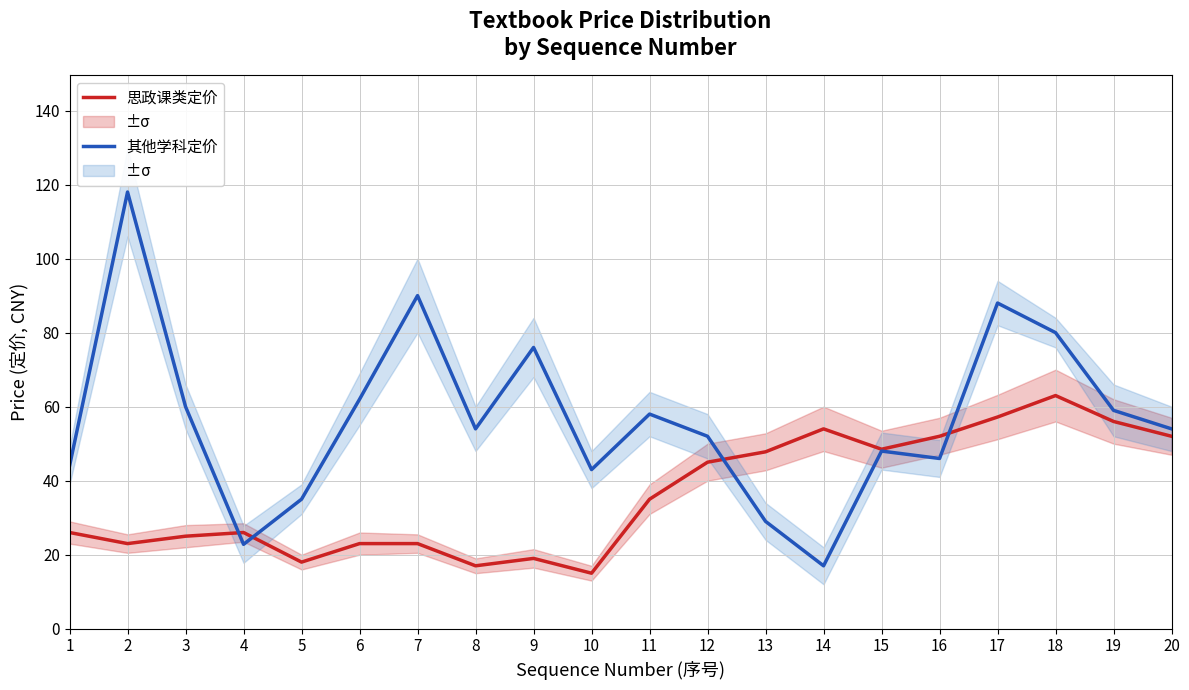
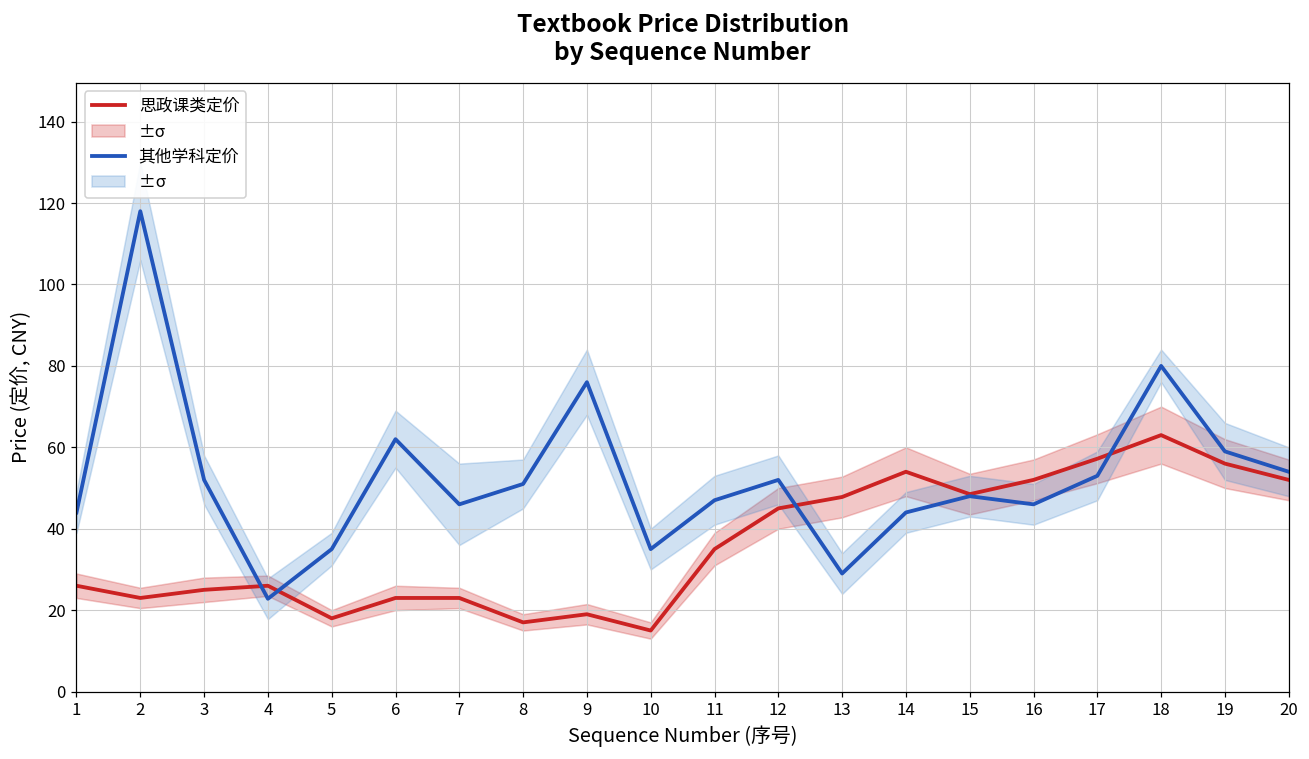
  {
    "其他学科定价": {
      "1": 44,
      "2": 118,
-     "3": 60,
+     "3": 52,
      "4": 23,
      "5": 35,
      "6": 62,
-     "7": 90,
-     "8": 54,
+     "7": 46,
+     "8": 51,
      "9": 76,
-     "10": 43,
-     "11": 58,
+     "10": 35,
+     "11": 47,
      "12": 52,
      "13": 29,
-     "14": 17,
+     "14": 44,
      "16": 46,
-     "17": 88,
+     "17": 53,
      "18": 80,
      "19": 59,
      "20": 54
    }
  }
